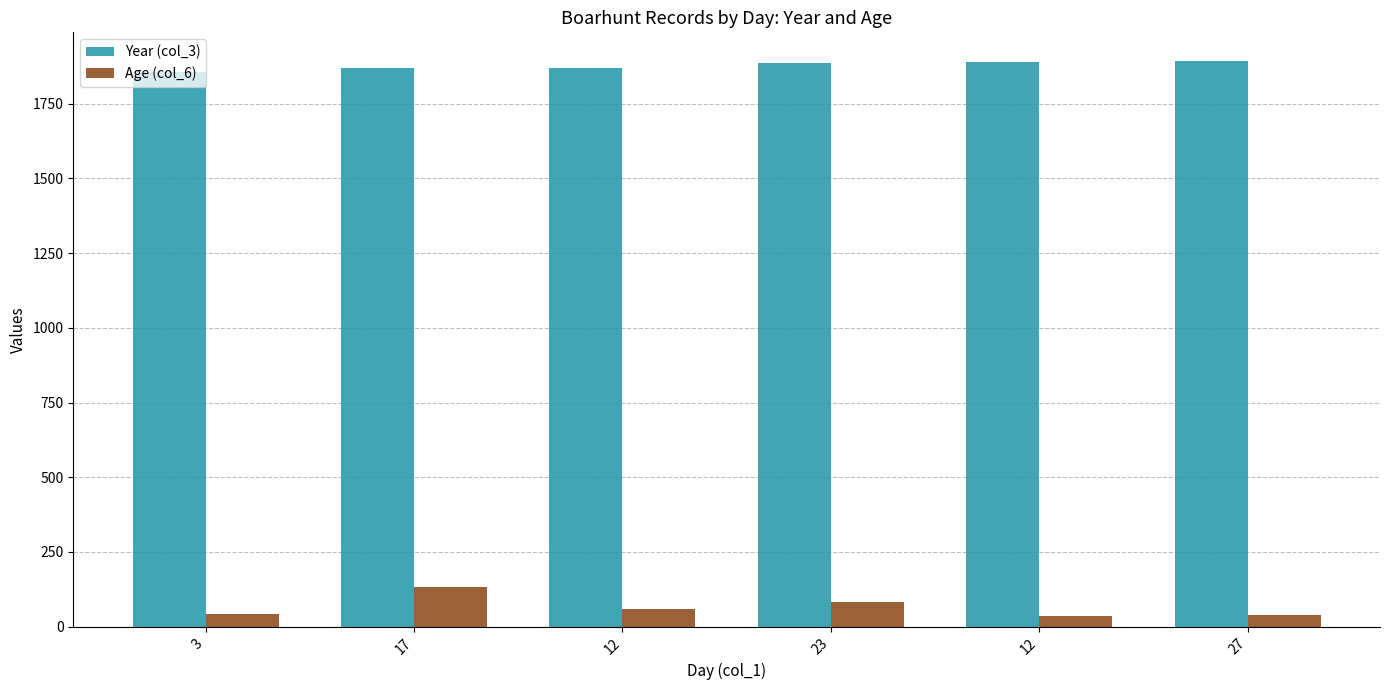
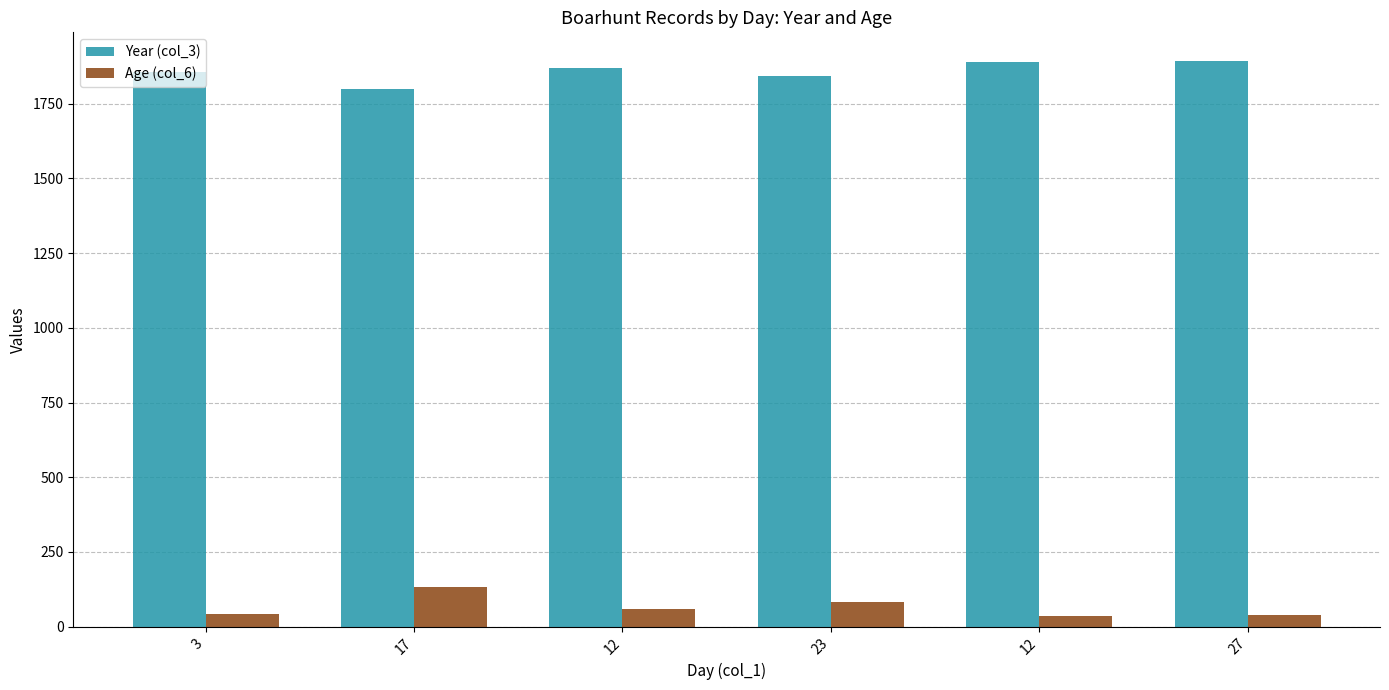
  {
    "Year (col_3)": {
-     "17": 1870,
-     "23": 1890,
+     "17": 1800,
+     "23": 1840,
      "27": 1890
    },
    "Age (col_6)": {
      "3": 40,
      "17": 130,
      "23": 80,
      "27": 40
    }
  }
